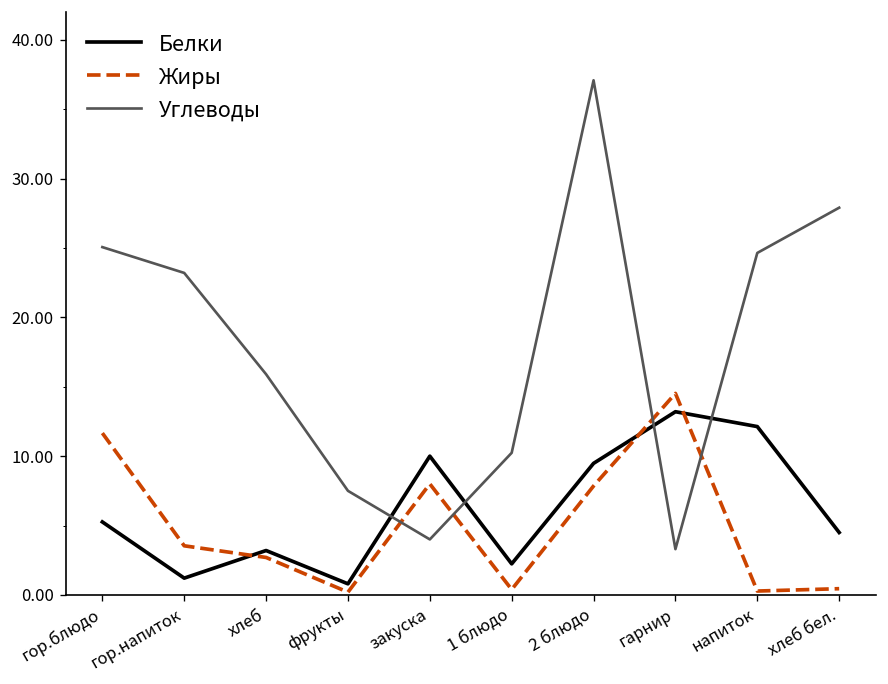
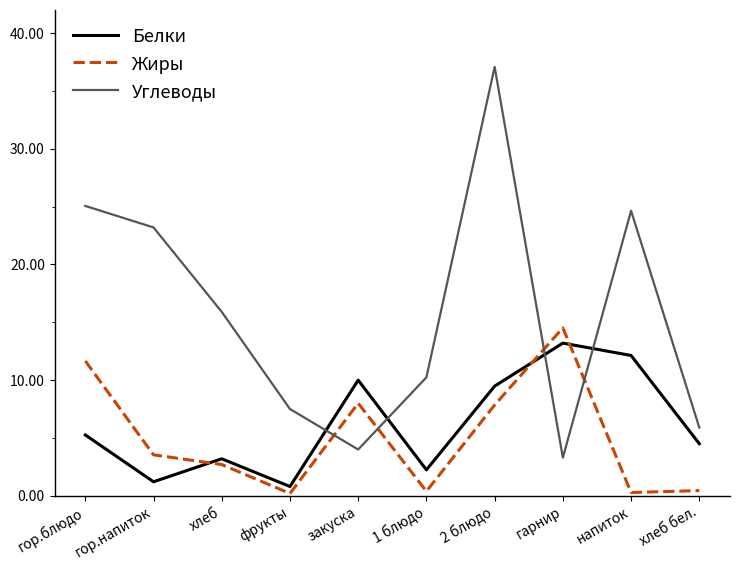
  {
    "Белки": {
      "гор.блюдо": 5.3,
      "гор.напиток": 1.2,
      "хлеб": 3.2,
      "фрукты": 0.8,
      "закуска": 10.0,
      "1 блюдо": 2.2,
      "2 блюдо": 9.5,
      "гарнир": 13.2,
      "напиток": 12.1,
      "хлеб бел.": 4.5
    },
    "Жиры": {
      "гор.блюдо": 11.7,
      "гор.напиток": 3.5,
      "хлеб": 2.7,
      "фрукты": 0.2,
      "закуска": 8.0,
      "1 блюдо": 0.4,
      "2 блюдо": 7.9,
      "гарнир": 14.5,
      "напиток": 0.3,
      "хлеб бел.": 0.5
    },
    "Углеводы": {
      "гор.блюдо": 25.1,
      "гор.напиток": 23.2,
      "хлеб": 15.9,
      "фрукты": 7.5,
      "закуска": 4.0,
      "1 блюдо": 10.2,
      "2 блюдо": 37.1,
      "гарнир": 3.3,
      "напиток": 24.6,
-     "хлеб бел.": 27.9
+     "хлеб бел.": 5.9
    }
  }
